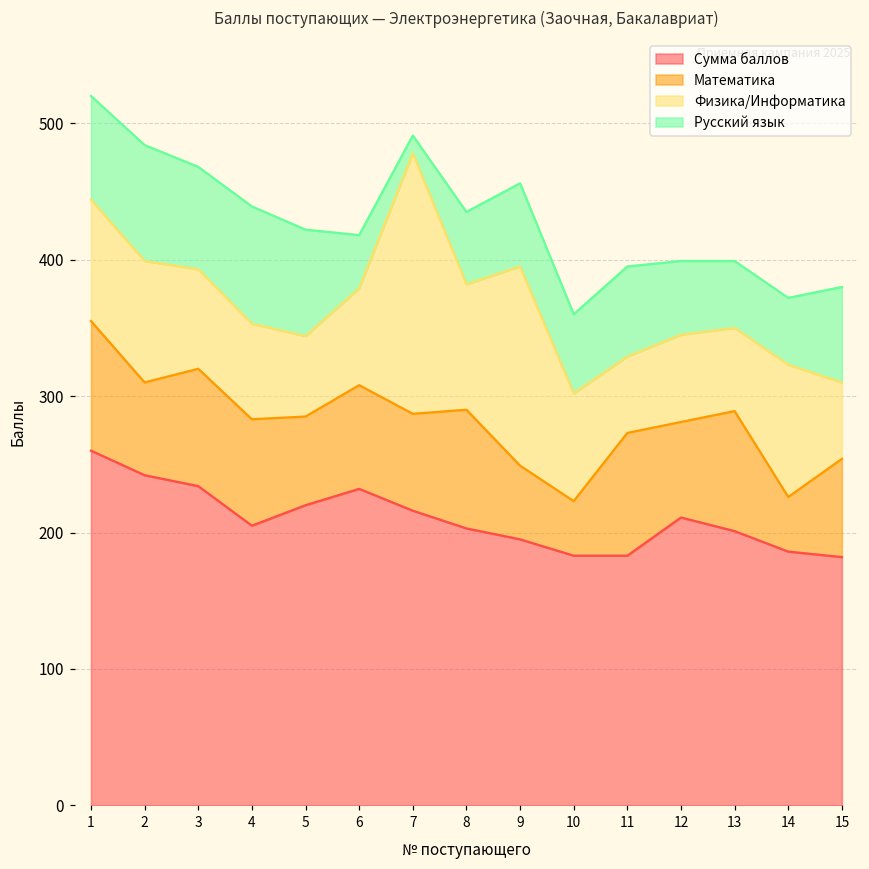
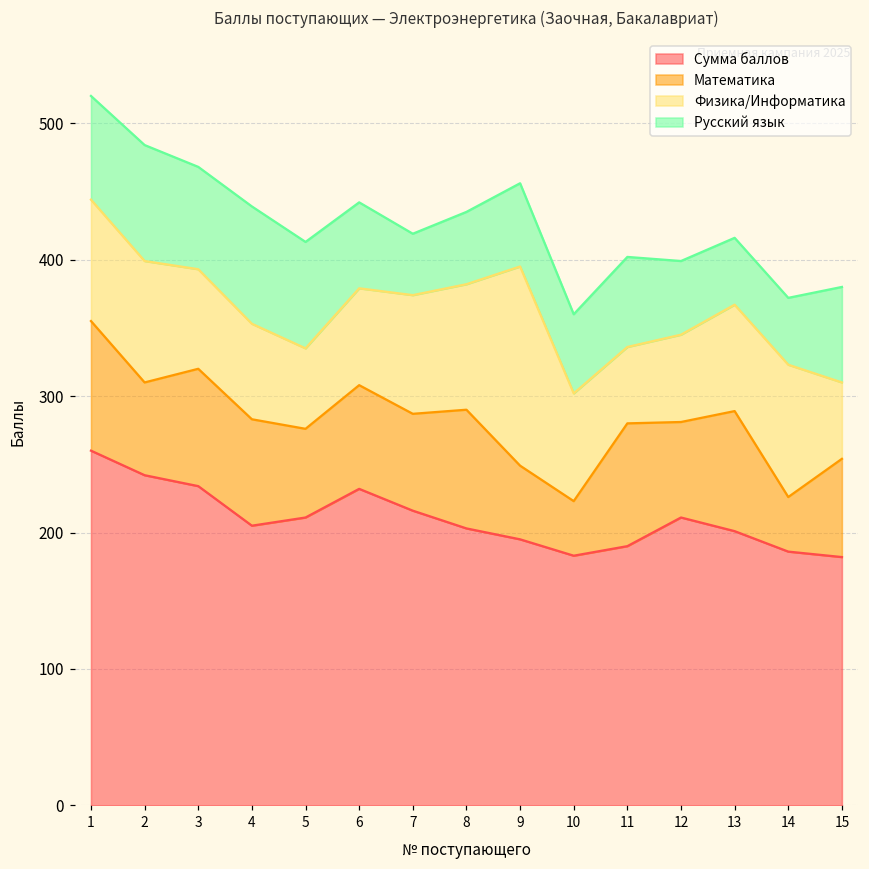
  {
    "Сумма баллов": {
      "1": 260,
      "2": 242,
      "3": 234,
      "4": 205,
-     "5": 220,
+     "5": 211,
      "6": 232,
      "7": 216,
      "8": 203,
      "9": 195,
      "10": 183,
-     "11": 183,
+     "11": 190,
      "12": 211,
      "13": 201,
      "14": 186,
      "15": 182
    },
    "Математика": {
      "1": 95,
      "2": 68,
      "3": 86,
      "4": 78,
      "5": 65,
      "6": 76,
      "7": 71,
      "8": 87,
      "9": 54,
      "10": 40,
      "11": 90,
      "12": 70,
      "13": 88,
      "14": 40,
      "15": 72
    },
    "Физика/Информатика": {
      "1": 89,
      "2": 89,
      "3": 73,
      "4": 70,
      "5": 59,
      "6": 71,
-     "7": 191,
+     "7": 87,
      "8": 92,
      "9": 146,
      "10": 79,
      "11": 56,
      "12": 64,
-     "13": 61,
+     "13": 78,
      "14": 97,
      "15": 56
    },
    "Русский язык": {
      "1": 76,
      "2": 85,
      "3": 75,
      "4": 86,
      "5": 78,
-     "6": 39,
-     "7": 13,
+     "6": 63,
+     "7": 45,
      "8": 53,
      "9": 61,
      "10": 58,
      "11": 66,
      "12": 54,
      "13": 49,
      "14": 49,
      "15": 70
    }
  }
